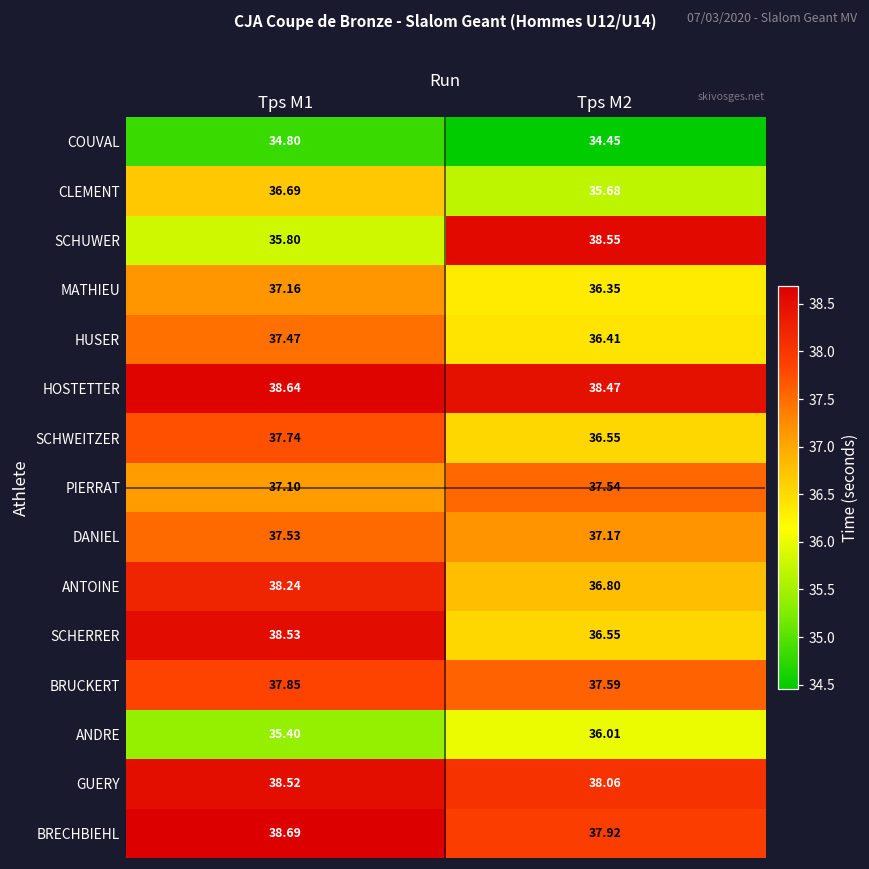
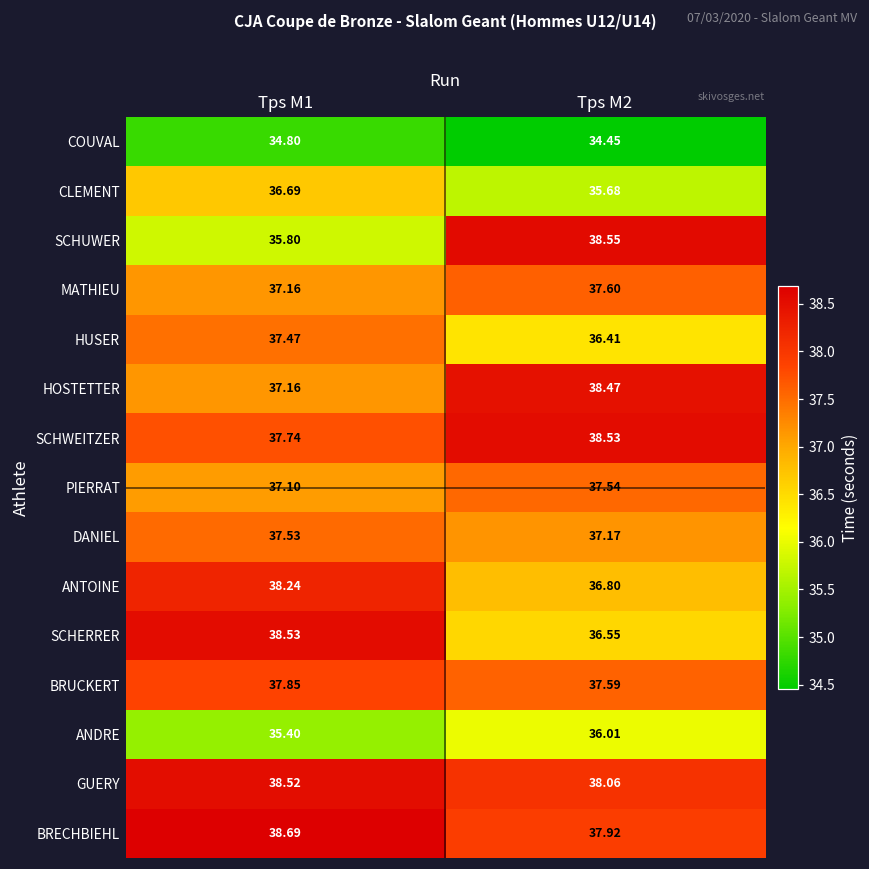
  {
    "COUVAL": {
      "Tps M1": 34.80,
      "Tps M2": 34.45
    },
    "CLEMENT": {
      "Tps M1": 36.69,
      "Tps M2": 35.68
    },
    "SCHUWER": {
      "Tps M1": 35.80,
      "Tps M2": 38.55
    },
    "MATHIEU": {
      "Tps M1": 37.16,
-     "Tps M2": 36.35
+     "Tps M2": 37.60
    },
    "HUSER": {
      "Tps M1": 37.47,
      "Tps M2": 36.41
    },
    "HOSTETTER": {
-     "Tps M1": 38.64,
+     "Tps M1": 37.16,
      "Tps M2": 38.47
    },
    "SCHWEITZER": {
      "Tps M1": 37.74,
-     "Tps M2": 36.55
+     "Tps M2": 38.53
    },
    "PIERRAT": {
      "Tps M1": 37.10,
      "Tps M2": 37.54
    },
    "DANIEL": {
      "Tps M1": 37.53,
      "Tps M2": 37.17
    },
    "ANTOINE": {
      "Tps M1": 38.24,
      "Tps M2": 36.80
    },
    "SCHERRER": {
      "Tps M1": 38.53,
      "Tps M2": 36.55
    },
    "BRUCKERT": {
      "Tps M1": 37.85,
      "Tps M2": 37.59
    },
    "ANDRE": {
      "Tps M1": 35.40,
      "Tps M2": 36.01
    },
    "GUERY": {
      "Tps M1": 38.52,
      "Tps M2": 38.06
    },
    "BRECHBIEHL": {
      "Tps M1": 38.69,
      "Tps M2": 37.92
    }
  }
